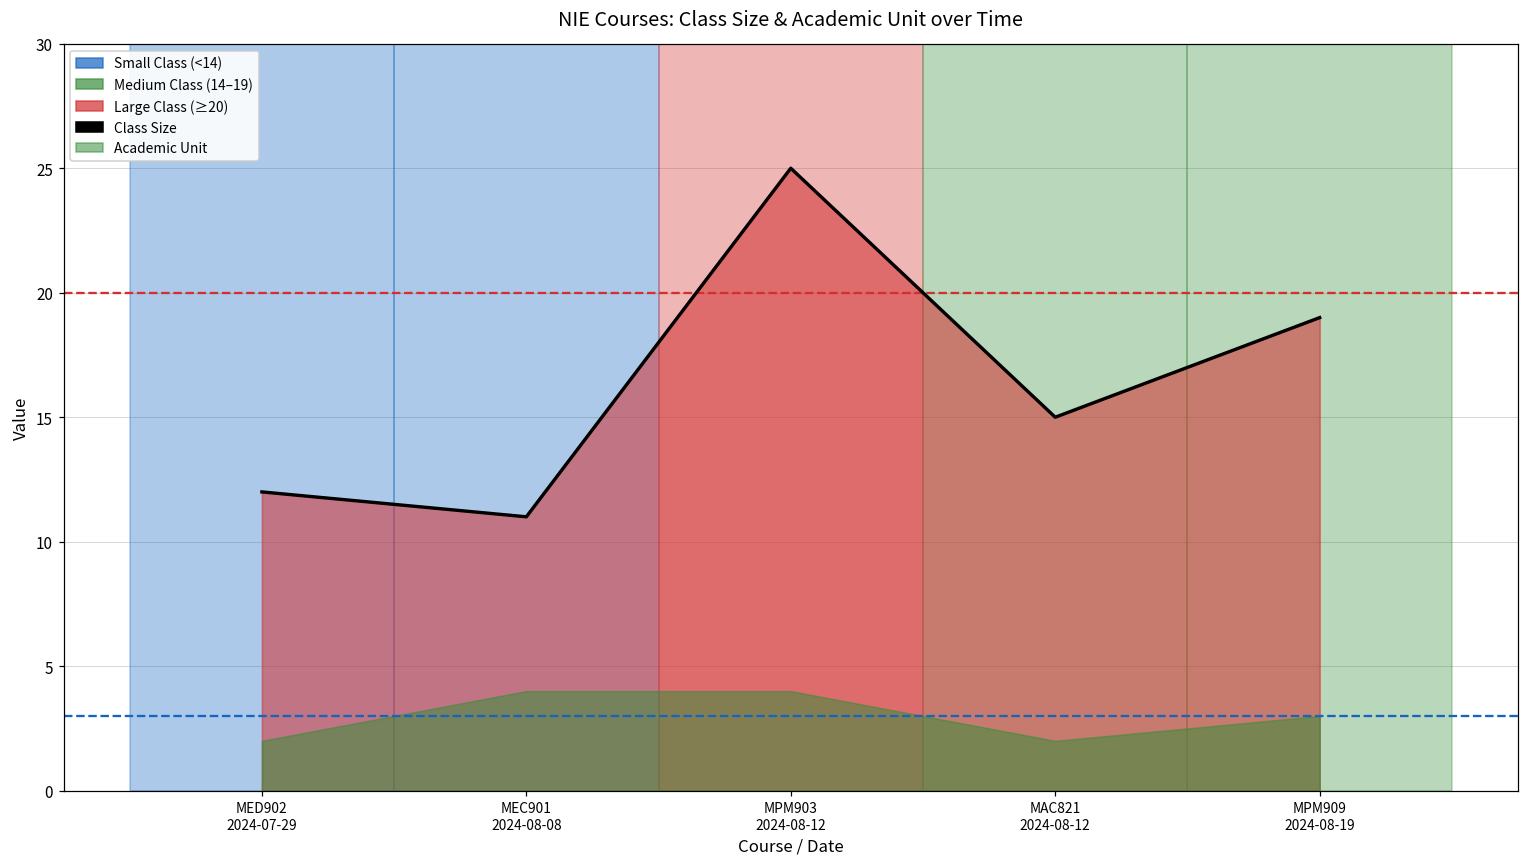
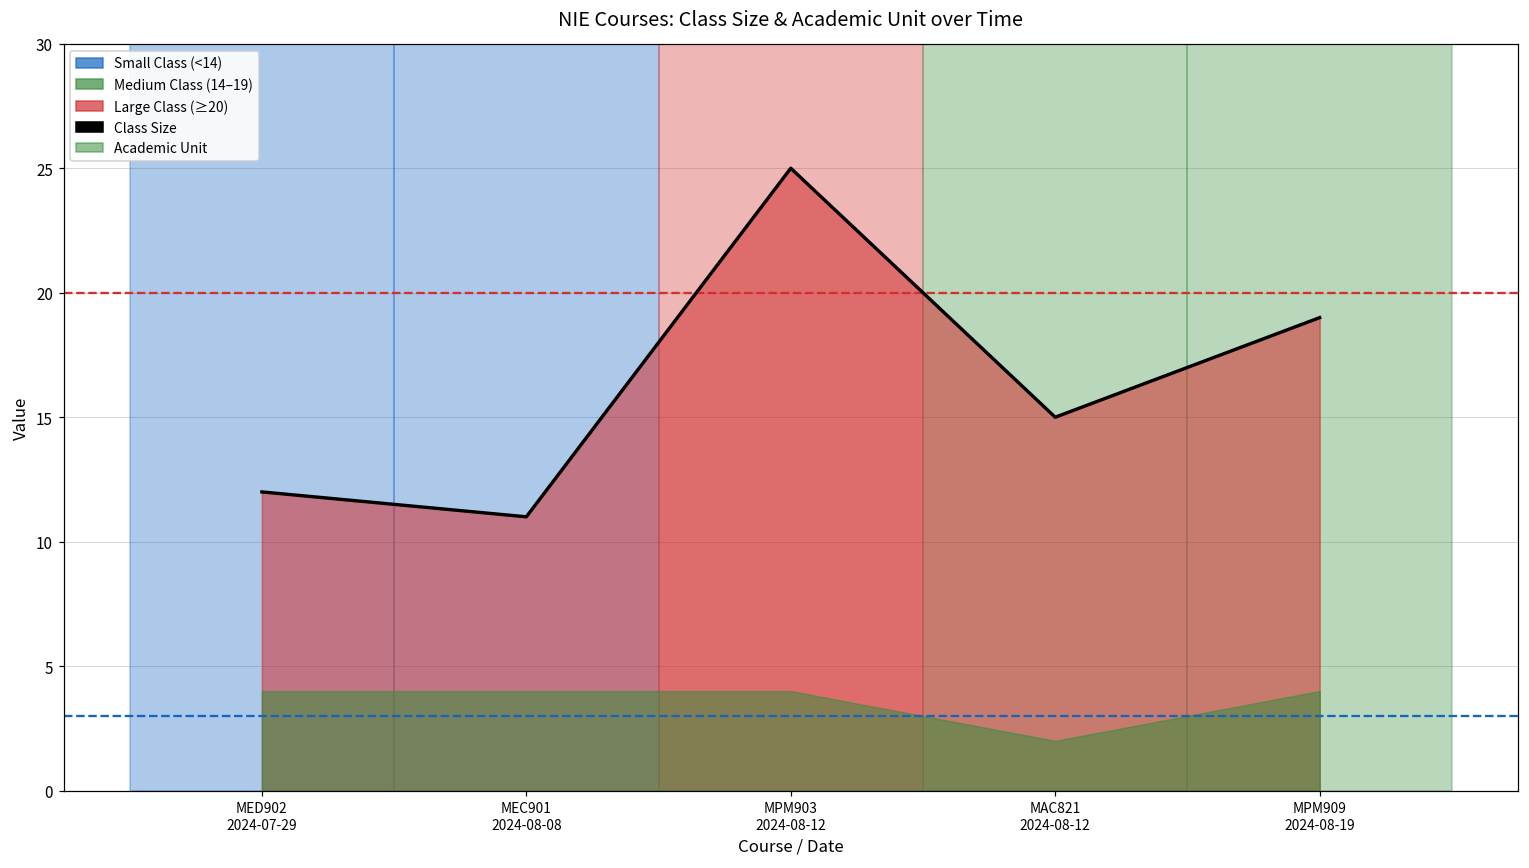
  {
    "Academic Unit": {
-     "MED902 2024-07-29": 2,
+     "MED902 2024-07-29": 4,
      "MEC901 2024-08-08": 4,
      "MPM903 2024-08-12": 4,
      "MAC821 2024-08-12": 2,
-     "MPM909 2024-08-19": 3
+     "MPM909 2024-08-19": 4
    }
  }
